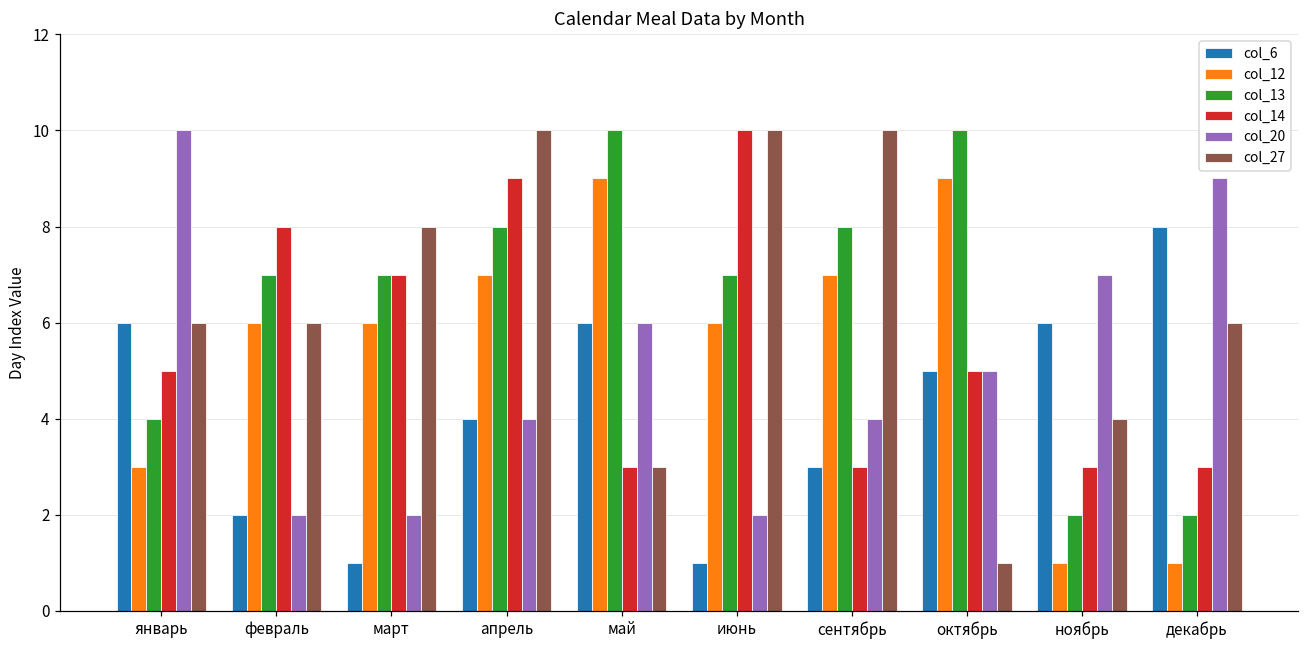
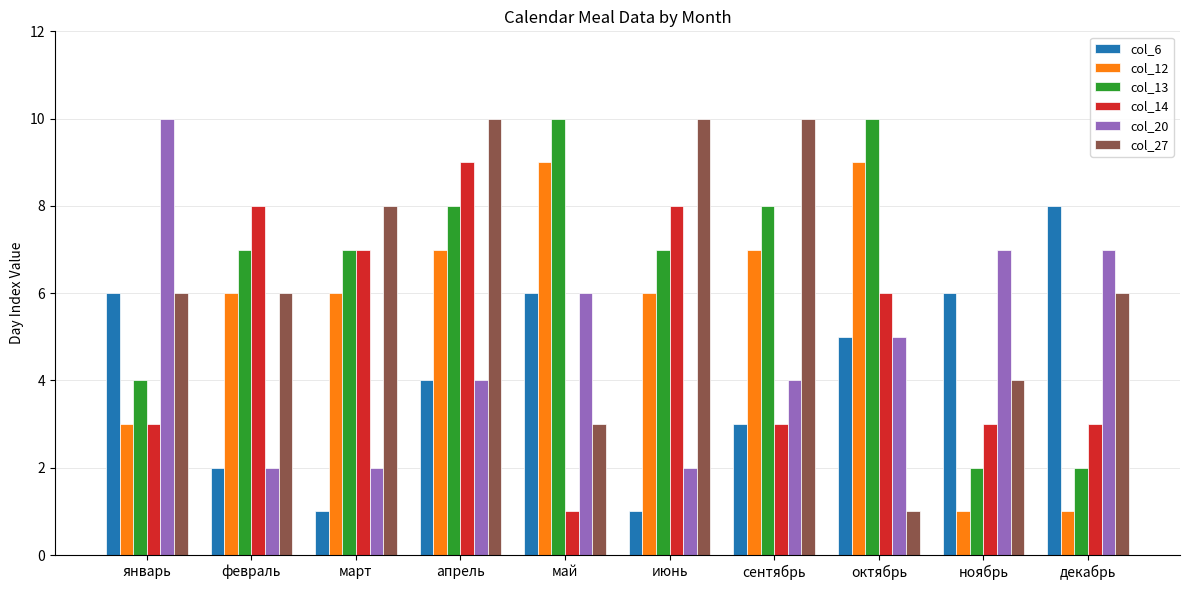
  {
    "col_6": {
      "январь": 6,
      "февраль": 2,
      "март": 1,
      "апрель": 4,
      "май": 6,
      "июнь": 1,
      "сентябрь": 3,
      "октябрь": 5,
      "ноябрь": 6,
      "декабрь": 8
    },
    "col_12": {
      "январь": 3,
      "февраль": 6,
      "март": 6,
      "апрель": 7,
      "май": 9,
      "июнь": 6,
      "сентябрь": 7,
      "октябрь": 9,
      "ноябрь": 1,
      "декабрь": 1
    },
    "col_13": {
      "январь": 4,
      "февраль": 7,
      "март": 7,
      "апрель": 8,
      "май": 10,
      "июнь": 7,
      "сентябрь": 8,
      "октябрь": 10,
      "ноябрь": 2,
      "декабрь": 2
    },
    "col_14": {
-     "январь": 5,
+     "январь": 3,
      "февраль": 8,
      "март": 7,
      "апрель": 9,
-     "май": 3,
-     "июнь": 10,
+     "май": 1,
+     "июнь": 8,
      "сентябрь": 3,
-     "октябрь": 5,
+     "октябрь": 6,
      "ноябрь": 3,
      "декабрь": 3
    },
    "col_20": {
      "январь": 10,
      "февраль": 2,
      "март": 2,
      "апрель": 4,
      "май": 6,
      "июнь": 2,
      "сентябрь": 4,
      "октябрь": 5,
      "ноябрь": 7,
-     "декабрь": 9
+     "декабрь": 7
    },
    "col_27": {
      "январь": 6,
      "февраль": 6,
      "март": 8,
      "апрель": 10,
      "май": 3,
      "июнь": 10,
      "сентябрь": 10,
      "октябрь": 1,
      "ноябрь": 4,
      "декабрь": 6
    }
  }
